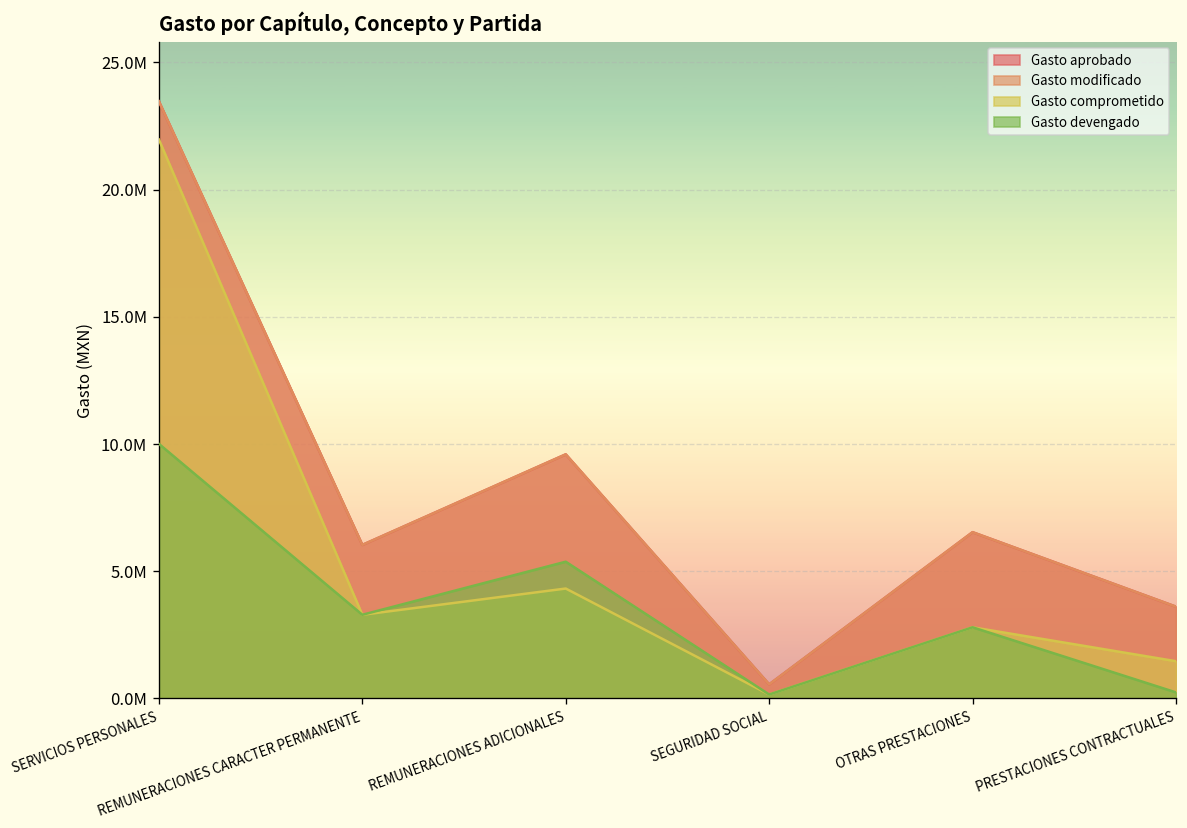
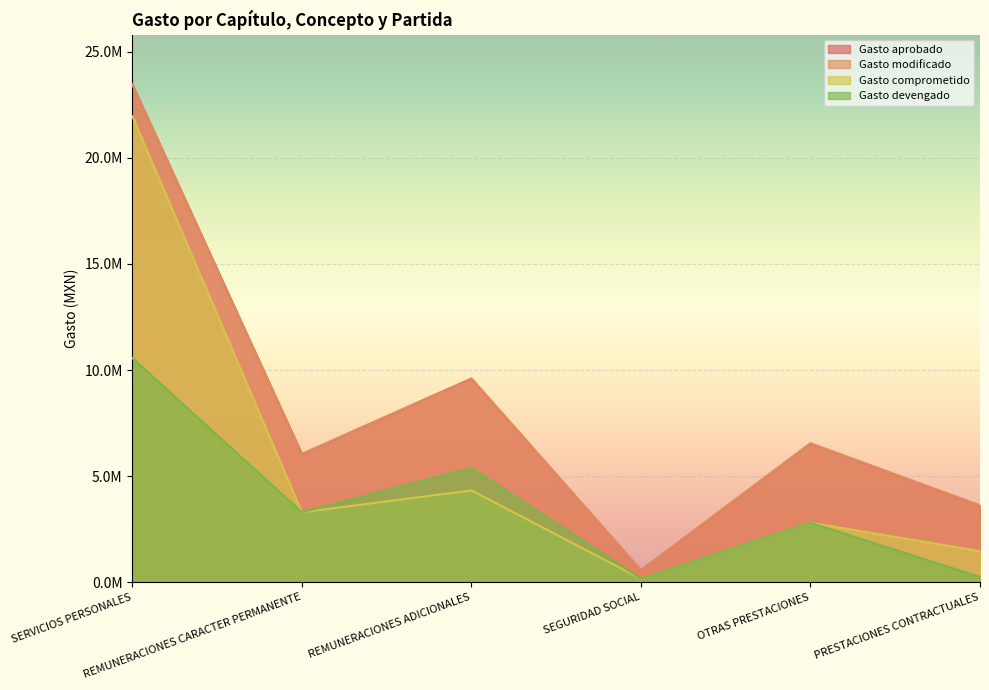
  {
    "Gasto devengado": {
-     "SERVICIOS PERSONALES": 10000000,
+     "SERVICIOS PERSONALES": 10600000,
      "REMUNERACIONES ADICIONALES": 5400000,
      "PRESTACIONES CONTRACTUALES": 200000
    }
  }
